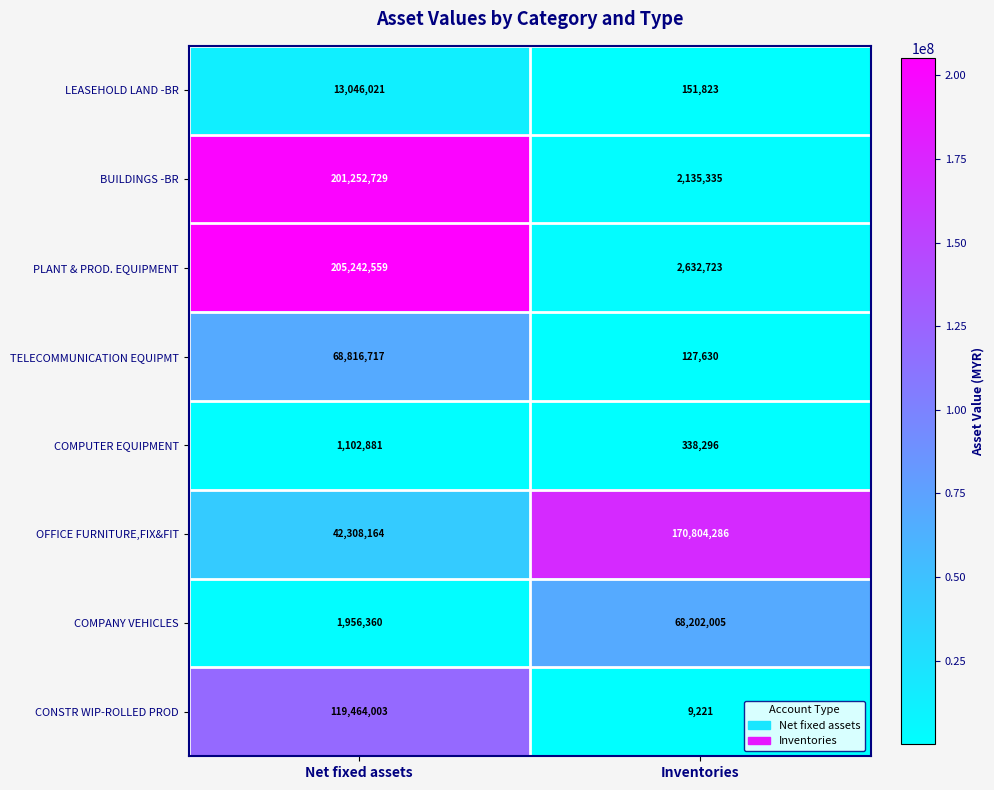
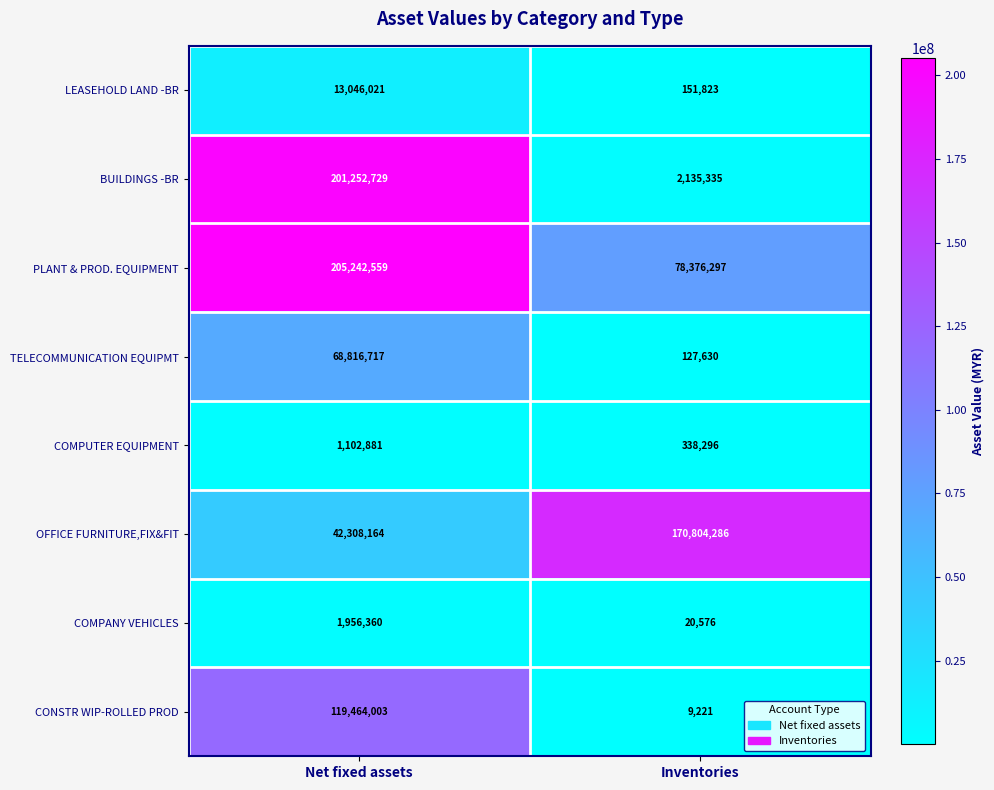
  {
    "LEASEHOLD LAND -BR": {
      "Net fixed assets": "13,046,021",
      "Inventories": "151,823"
    },
    "BUILDINGS -BR": {
      "Net fixed assets": "201,252,729",
      "Inventories": "2,135,335"
    },
    "PLANT & PROD. EQUIPMENT": {
      "Net fixed assets": "205,242,559",
-     "Inventories": "2,632,723"
+     "Inventories": "78,376,297"
    },
    "TELECOMMUNICATION EQUIPMT": {
      "Net fixed assets": "68,816,717",
      "Inventories": "127,630"
    },
    "COMPUTER EQUIPMENT": {
      "Net fixed assets": "1,102,881",
      "Inventories": "338,296"
    },
    "OFFICE FURNITURE,FIX&FIT": {
      "Net fixed assets": "42,308,164",
      "Inventories": "170,804,286"
    },
    "COMPANY VEHICLES": {
      "Net fixed assets": "1,956,360",
-     "Inventories": "68,202,005"
+     "Inventories": "20,576"
    },
    "CONSTR WIP-ROLLED PROD": {
      "Net fixed assets": "119,464,003",
      "Inventories": "9,221"
    }
  }
